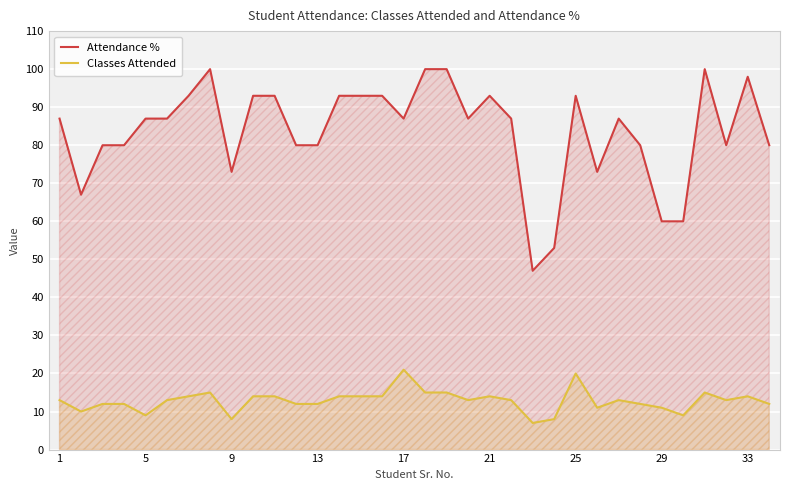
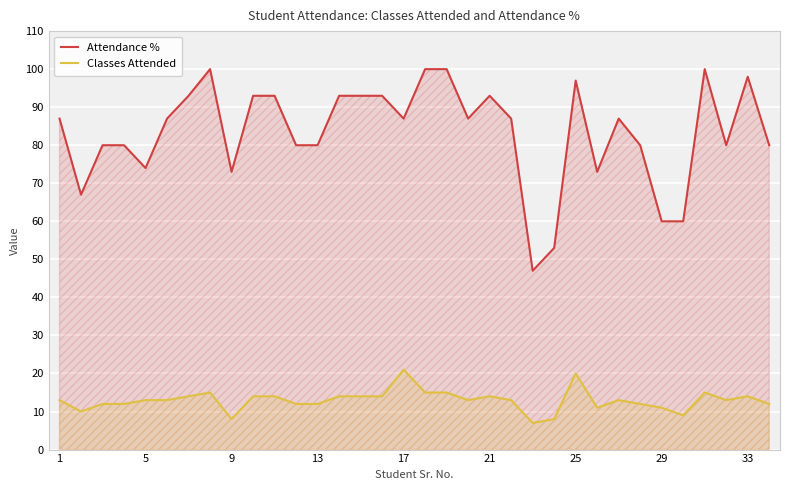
  {
    "Attendance %": {
      "1": 87,
-     "5": 87,
+     "5": 74,
      "9": 73,
      "13": 80,
      "17": 87,
      "21": 93,
-     "25": 93,
+     "25": 97,
      "29": 60,
      "33": 98
    },
    "Classes Attended": {
      "1": 13,
-     "5": 9,
+     "5": 13,
      "9": 8,
      "13": 12,
      "17": 21,
      "21": 14,
      "25": 20,
      "29": 11,
      "33": 14
    }
  }
